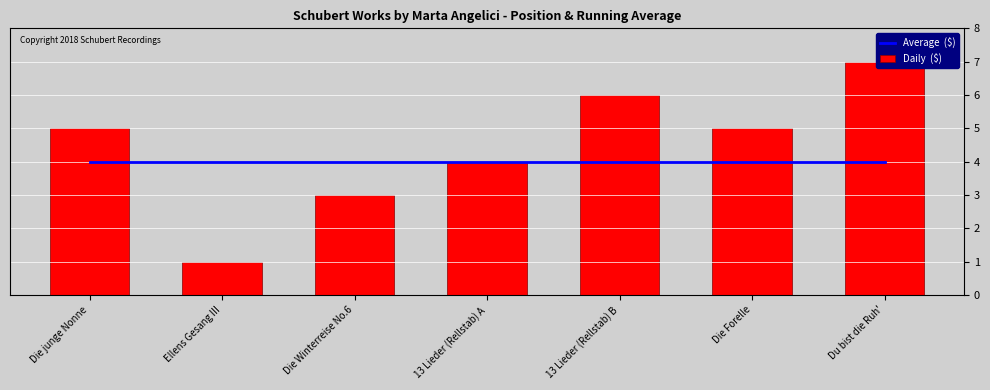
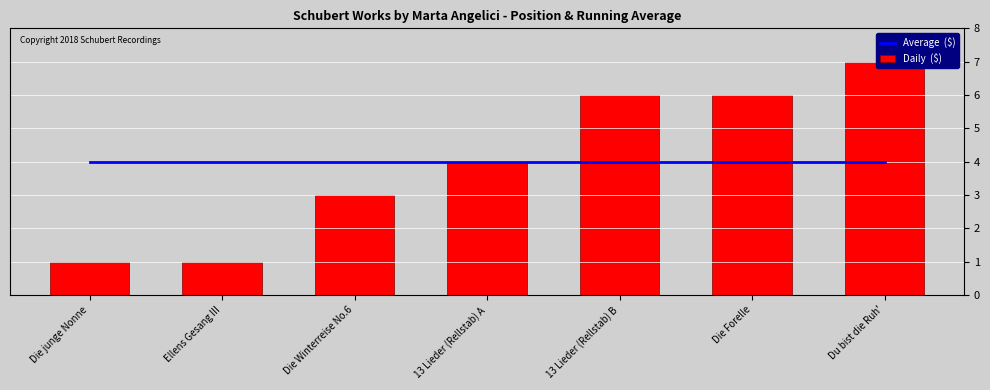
  {
    "Average ($)": {
      "Die junge Nonne": 4,
      "Ellens Gesang III": 4,
      "Die Winterreise No.6": 4,
      "13 Lieder (Rellstab) A": 4,
      "13 Lieder (Rellstab) B": 4,
      "Die Forelle": 4,
      "Du bist die Ruh'": 4
    },
    "Daily ($)": {
-     "Die junge Nonne": 5,
+     "Die junge Nonne": 1,
      "Ellens Gesang III": 1,
      "Die Winterreise No.6": 3,
      "13 Lieder (Rellstab) A": 4,
      "13 Lieder (Rellstab) B": 6,
-     "Die Forelle": 5
+     "Die Forelle": 6
    }
  }
